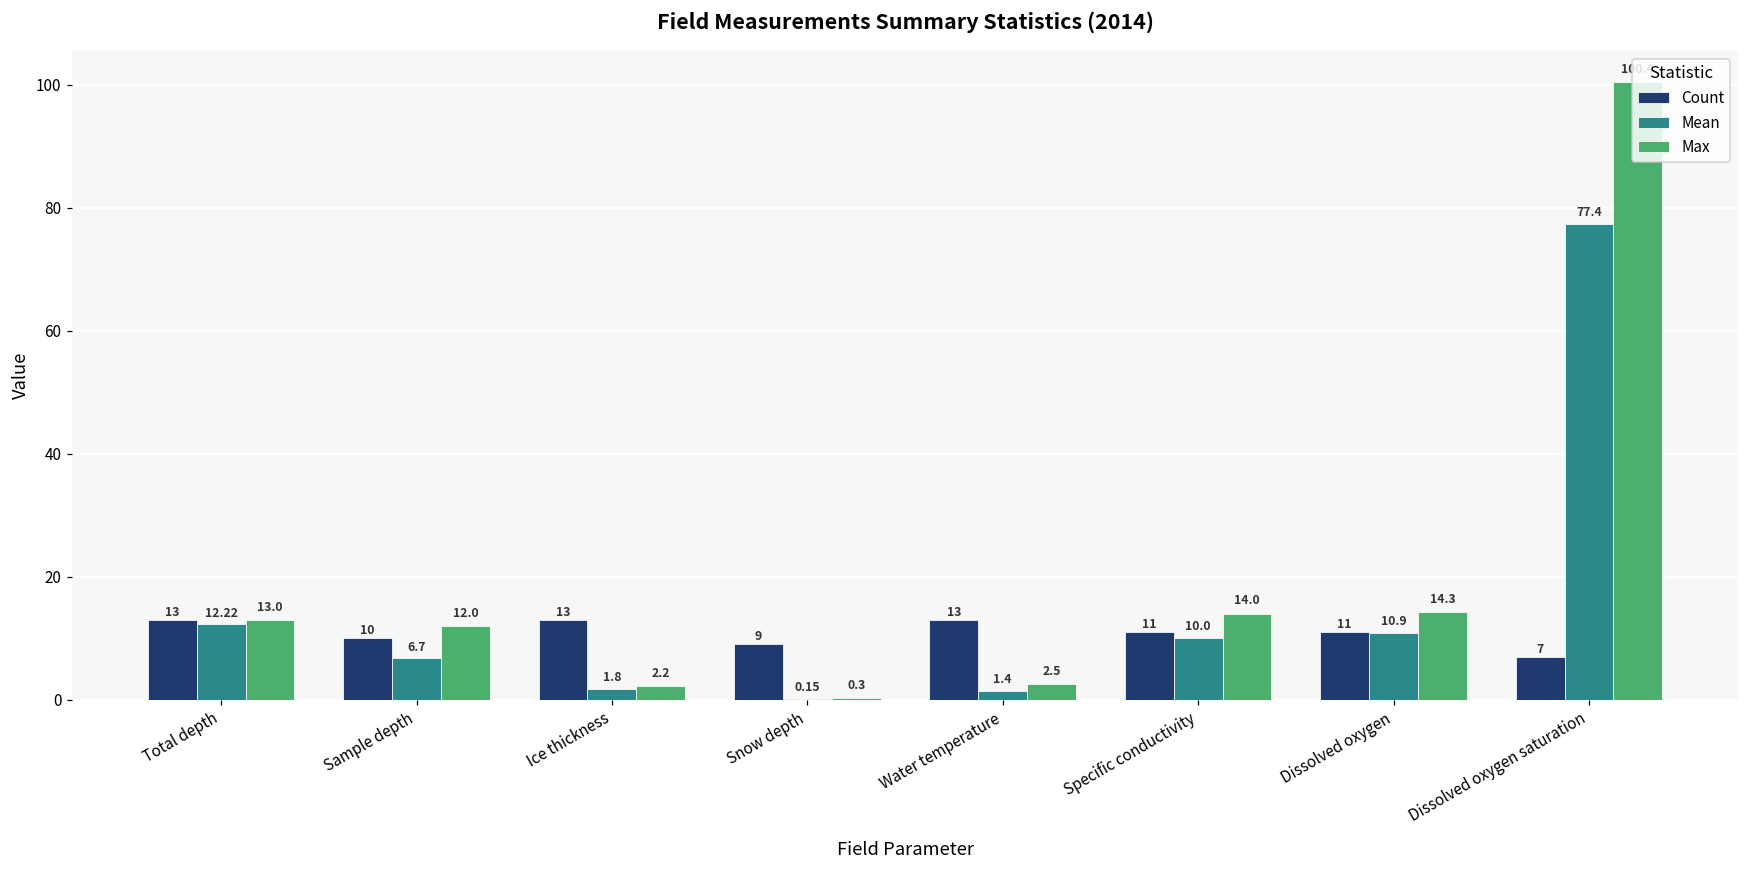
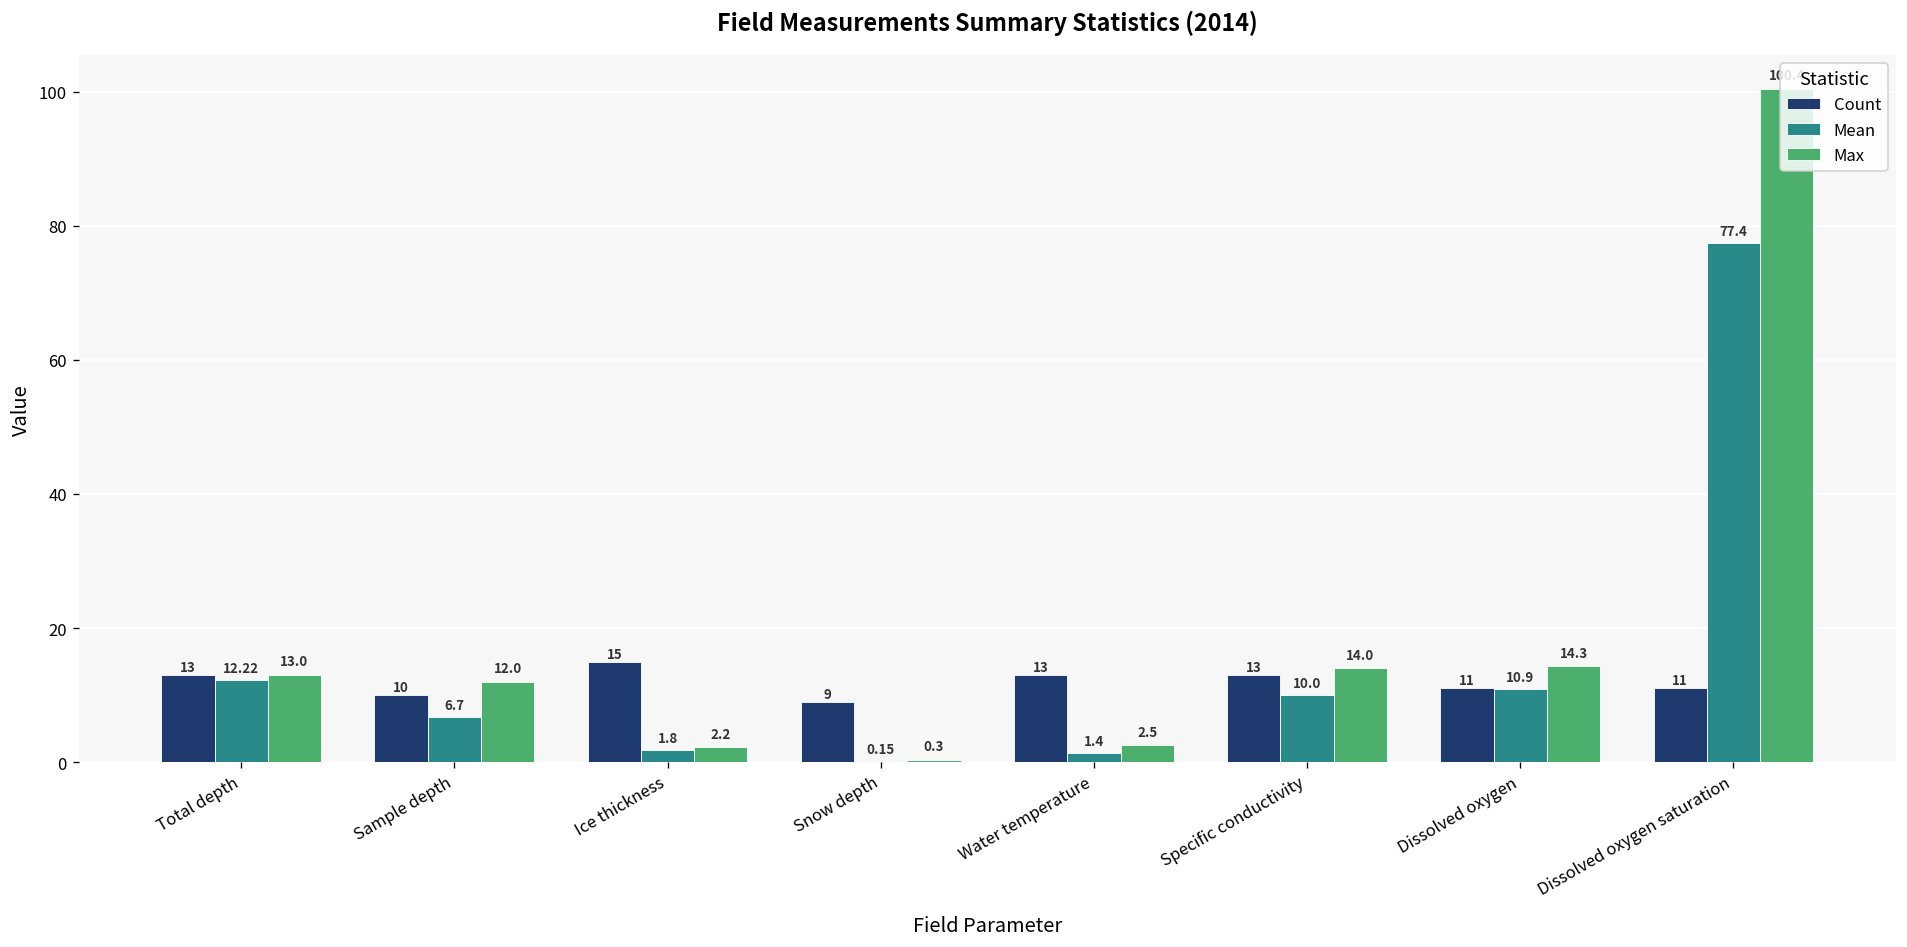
  {
    "Count": {
      "Total depth": 13,
      "Sample depth": 10,
-     "Ice thickness": 13,
+     "Ice thickness": 15,
      "Snow depth": 9,
      "Water temperature": 13,
-     "Specific conductivity": 11,
+     "Specific conductivity": 13,
      "Dissolved oxygen": 11,
-     "Dissolved oxygen saturation": 7
+     "Dissolved oxygen saturation": 11
    }
  }
